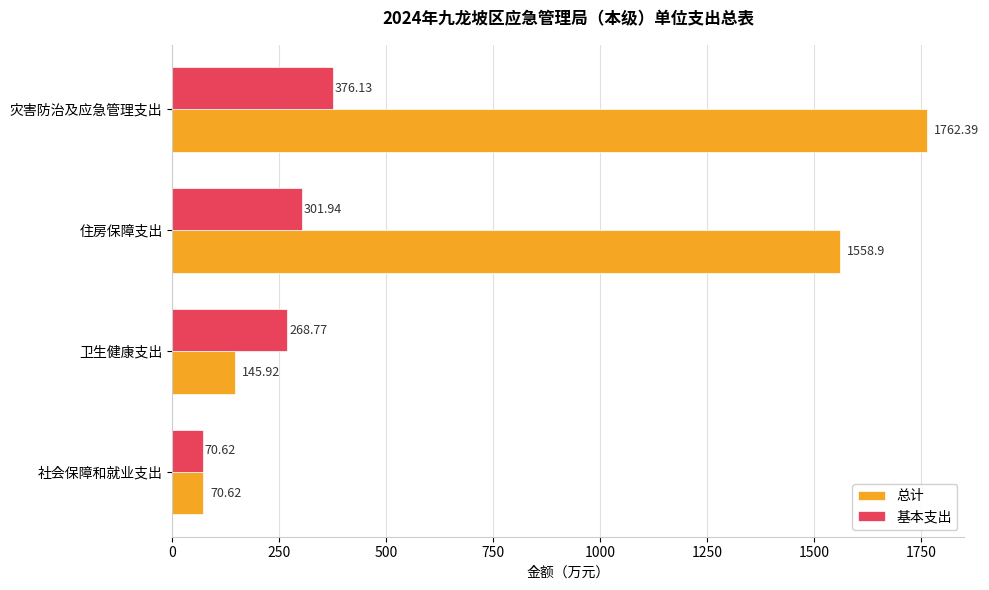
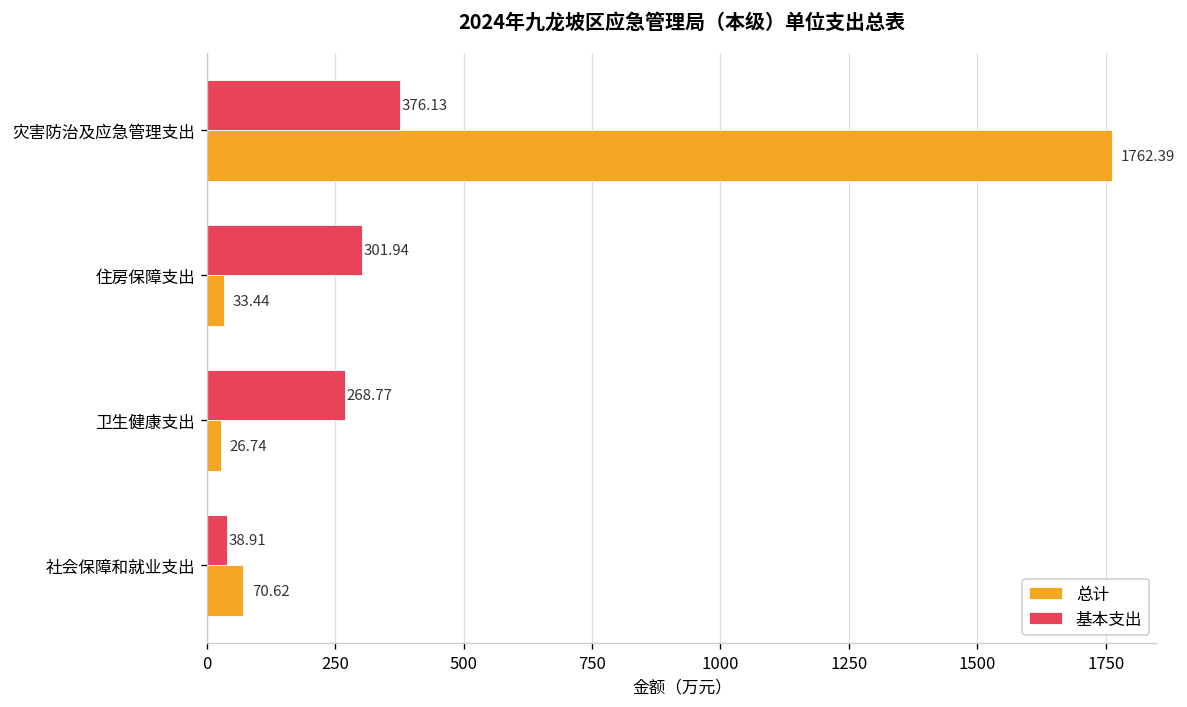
  {
    "总计": {
      "灾害防治及应急管理支出": 1762.39,
-     "住房保障支出": 1558.9,
-     "卫生健康支出": 145.92,
+     "住房保障支出": 33.44,
+     "卫生健康支出": 26.74,
      "社会保障和就业支出": 70.62
    },
    "基本支出": {
      "灾害防治及应急管理支出": 376.13,
      "住房保障支出": 301.94,
      "卫生健康支出": 268.77,
-     "社会保障和就业支出": 70.62
+     "社会保障和就业支出": 38.91
    }
  }
